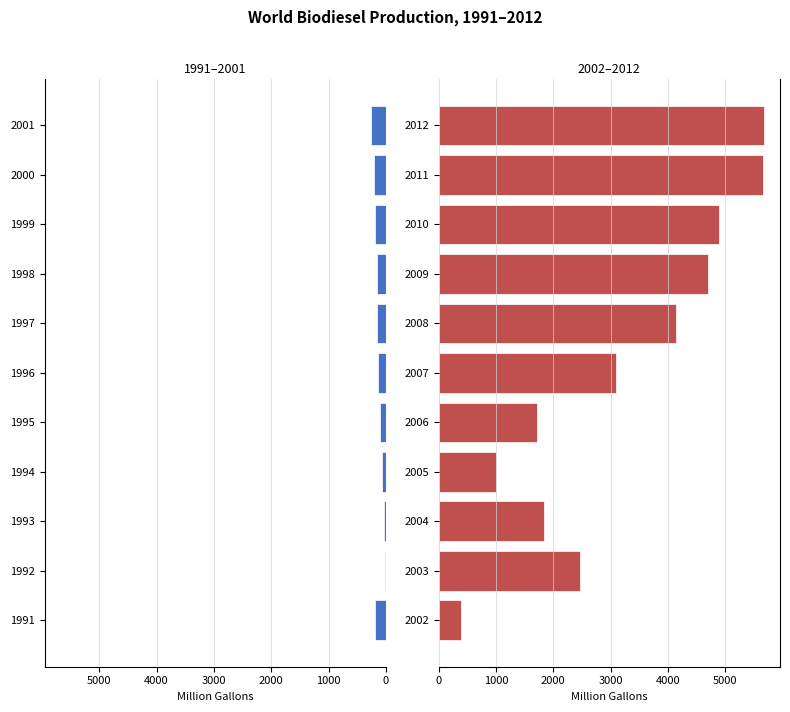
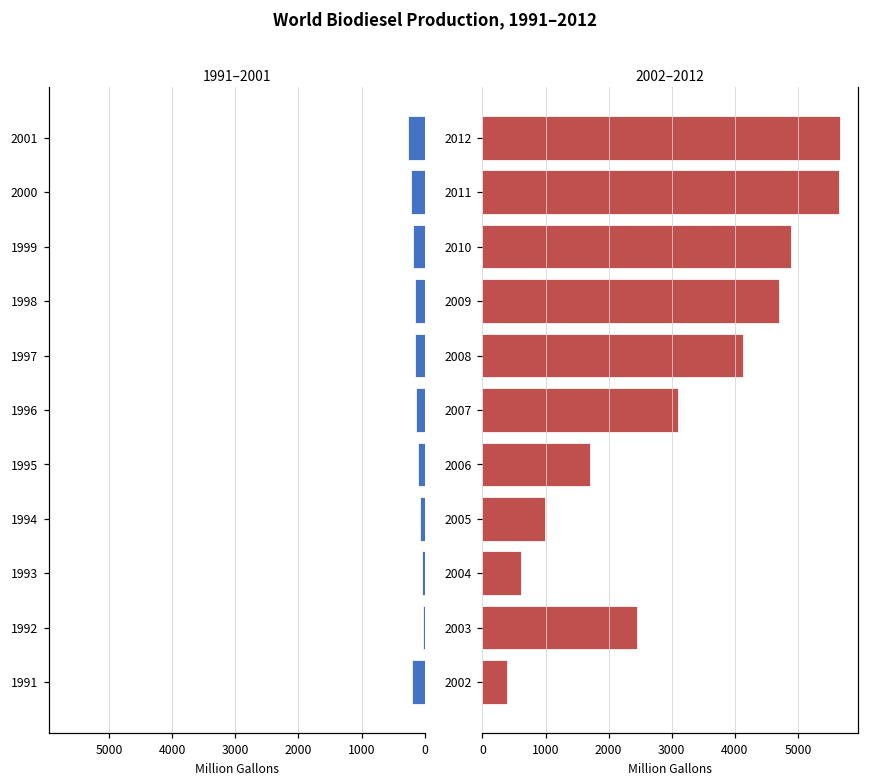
  {
    "1991–2001": {
      "2001": 300,
      "2000": 200,
      "1999": 200,
      "1998": 200,
      "1997": 200,
      "1996": 100,
      "1995": 100,
      "1994": 100,
      "1991": 200
    },
    "2002–2012": {
      "2012": 5700,
      "2011": 5700,
      "2010": 4900,
      "2009": 4700,
      "2008": 4100,
      "2007": 3100,
      "2006": 1700,
      "2005": 1000,
-     "2004": 1800,
+     "2004": 600,
      "2003": 2500,
      "2002": 400
    }
  }
